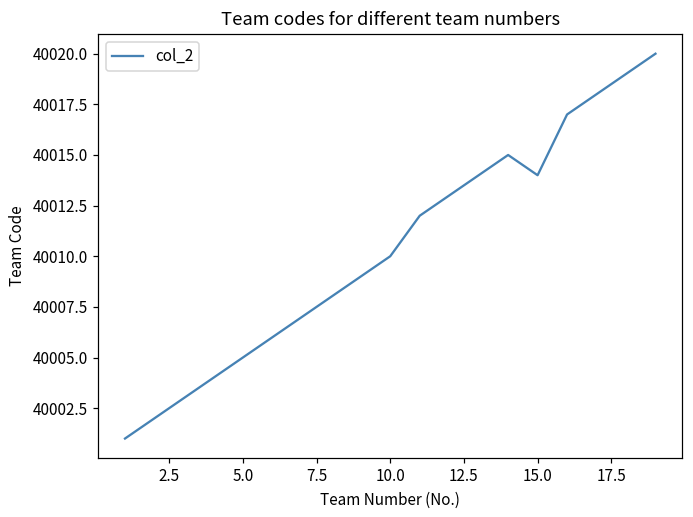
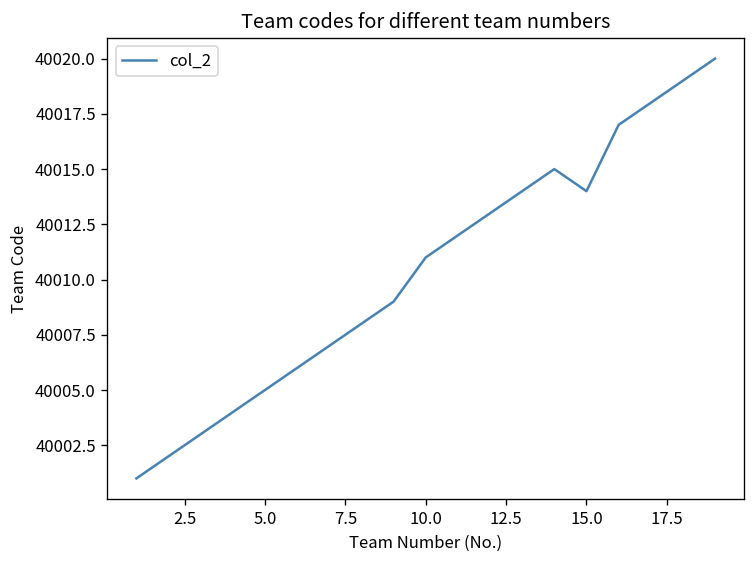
  {
    "5.0": 40005,
-   "10.0": 40010,
+   "10.0": 40011,
    "15.0": 40014
  }
